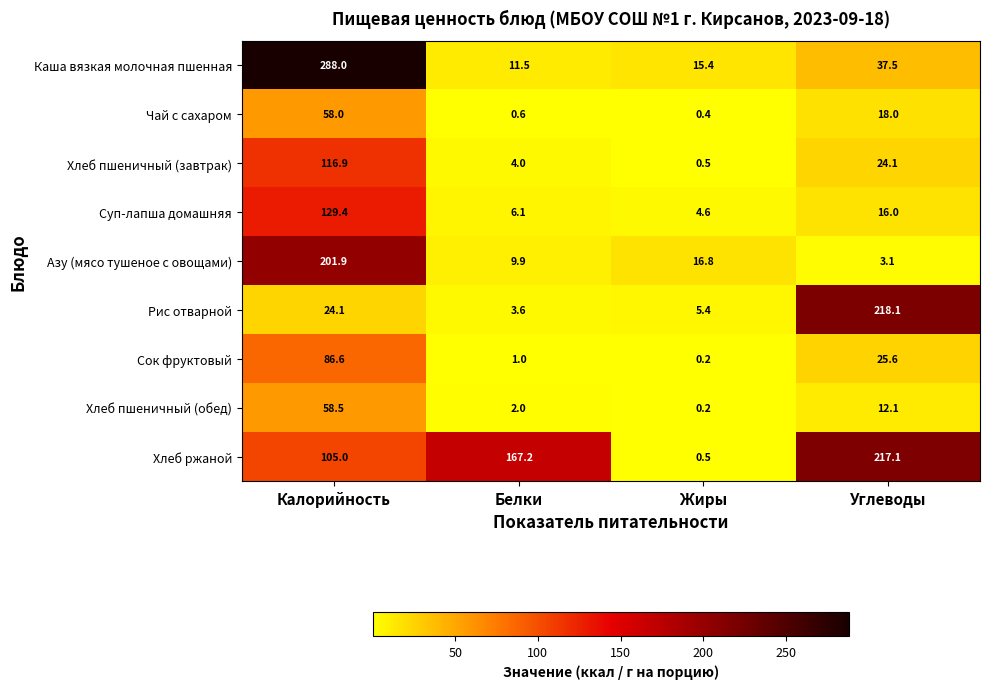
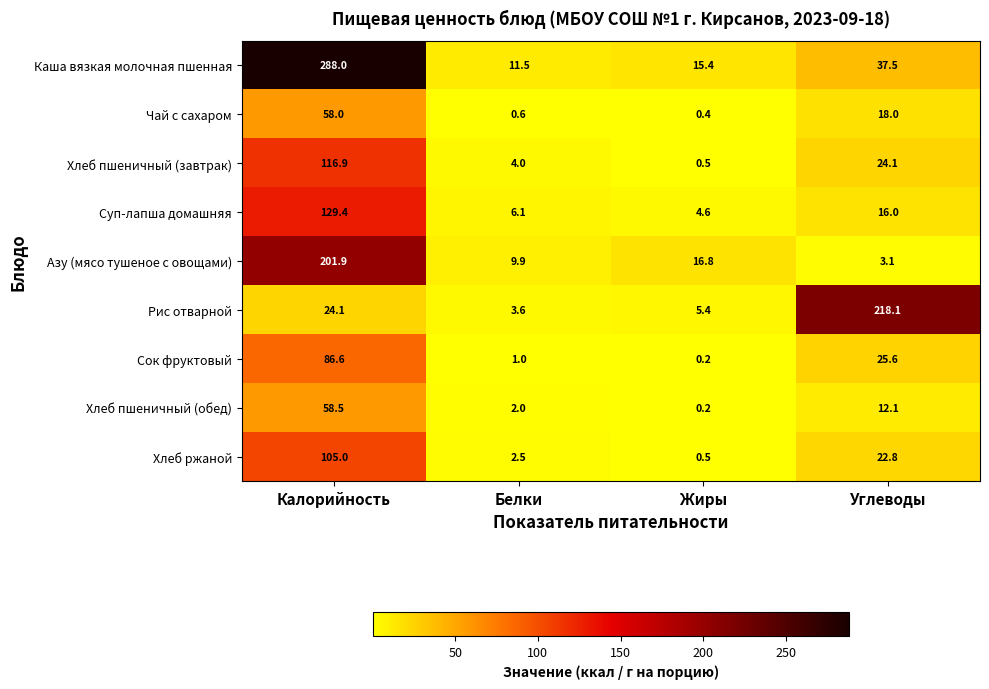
  {
    "Каша вязкая молочная пшенная": {
      "Калорийность": 288.0,
      "Белки": 11.5,
      "Жиры": 15.4,
      "Углеводы": 37.5
    },
    "Чай с сахаром": {
      "Калорийность": 58.0,
      "Белки": 0.6,
      "Жиры": 0.4,
      "Углеводы": 18.0
    },
    "Хлеб пшеничный (завтрак)": {
      "Калорийность": 116.9,
      "Белки": 4.0,
      "Жиры": 0.5,
      "Углеводы": 24.1
    },
    "Суп-лапша домашняя": {
      "Калорийность": 129.4,
      "Белки": 6.1,
      "Жиры": 4.6,
      "Углеводы": 16.0
    },
    "Азу (мясо тушеное с овощами)": {
      "Калорийность": 201.9,
      "Белки": 9.9,
      "Жиры": 16.8,
      "Углеводы": 3.1
    },
    "Рис отварной": {
      "Калорийность": 24.1,
      "Белки": 3.6,
      "Жиры": 5.4,
      "Углеводы": 218.1
    },
    "Сок фруктовый": {
      "Калорийность": 86.6,
      "Белки": 1.0,
      "Жиры": 0.2,
      "Углеводы": 25.6
    },
    "Хлеб пшеничный (обед)": {
      "Калорийность": 58.5,
      "Белки": 2.0,
      "Жиры": 0.2,
      "Углеводы": 12.1
    },
    "Хлеб ржаной": {
      "Калорийность": 105.0,
-     "Белки": 167.2,
+     "Белки": 2.5,
      "Жиры": 0.5,
-     "Углеводы": 217.1
+     "Углеводы": 22.8
    }
  }
